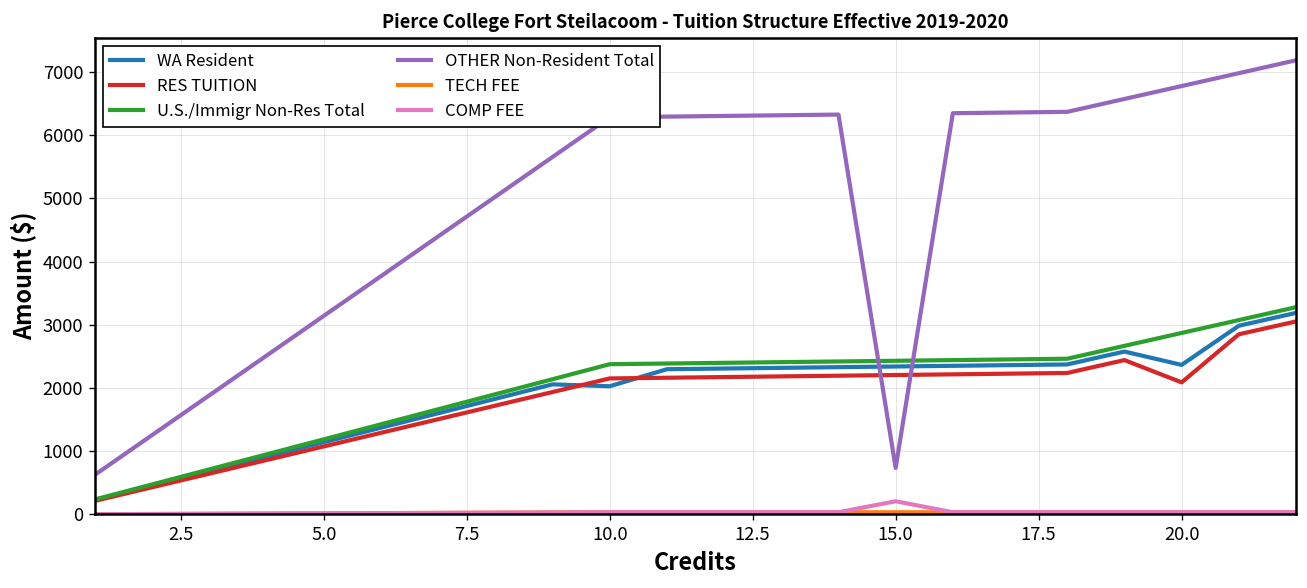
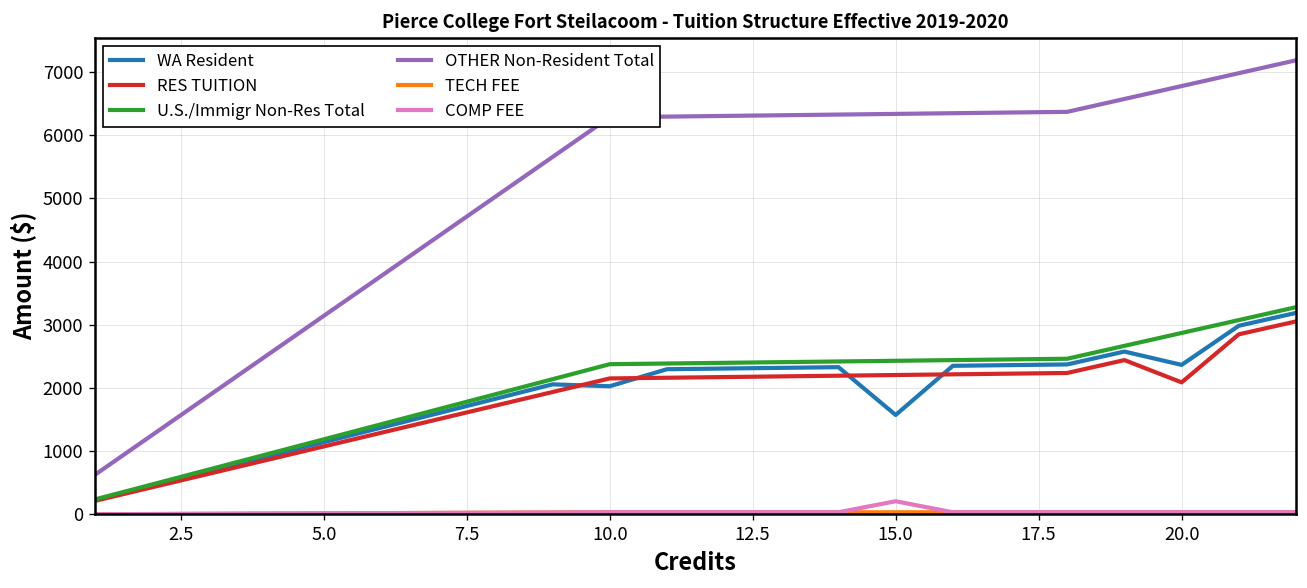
  {
    "WA Resident": {
      "10.0": 2000,
-     "15.0": 2300,
+     "15.0": 1600,
      "20.0": 2400
    },
    "RES TUITION": {
      "5.0": 1100,
      "10.0": 2200,
      "15.0": 2200,
      "20.0": 2100
    },
    "U.S./Immigr Non-Res Total": {
      "10.0": 2400,
      "15.0": 2400,
      "20.0": 2900
    },
    "OTHER Non-Resident Total": {
      "5.0": 3100,
-     "15.0": 700,
+     "15.0": 6300,
      "20.0": 6800
    },
    "TECH FEE": {
      "15.0": 0
    },
    "COMP FEE": {
      "15.0": 200
    }
  }
